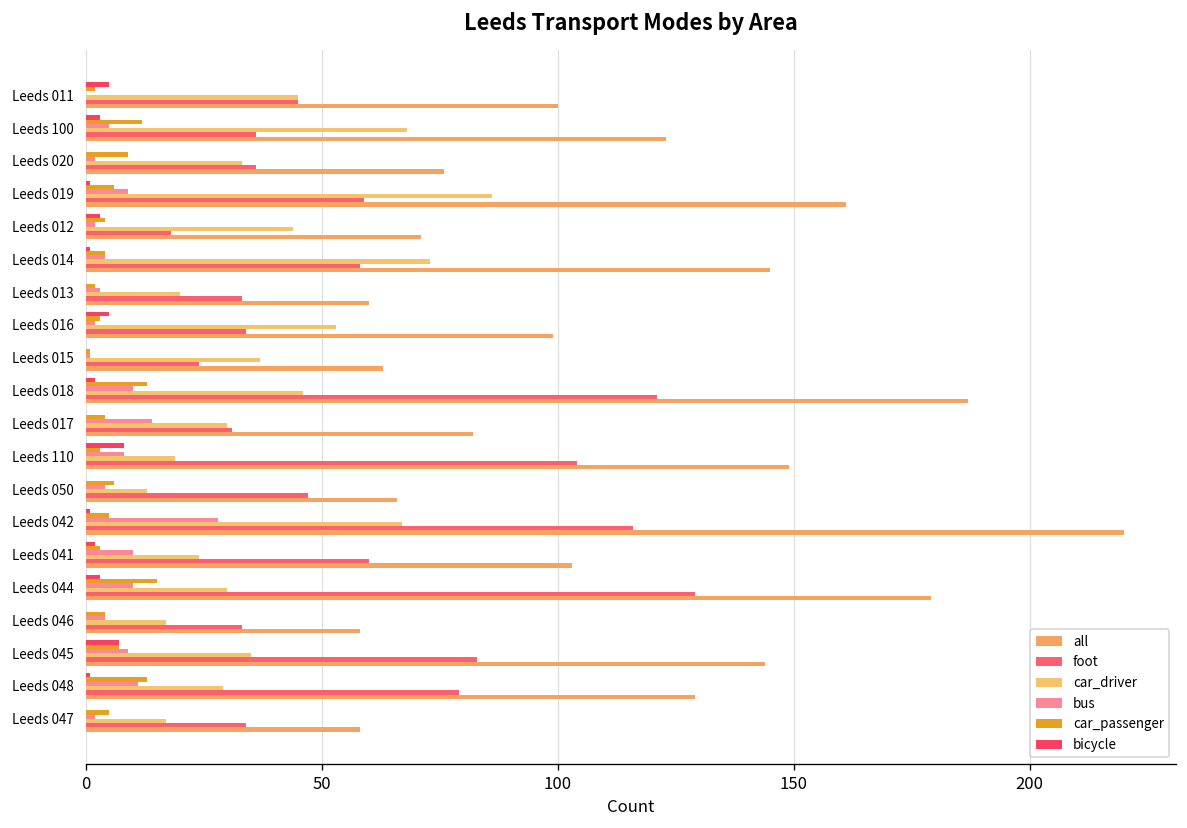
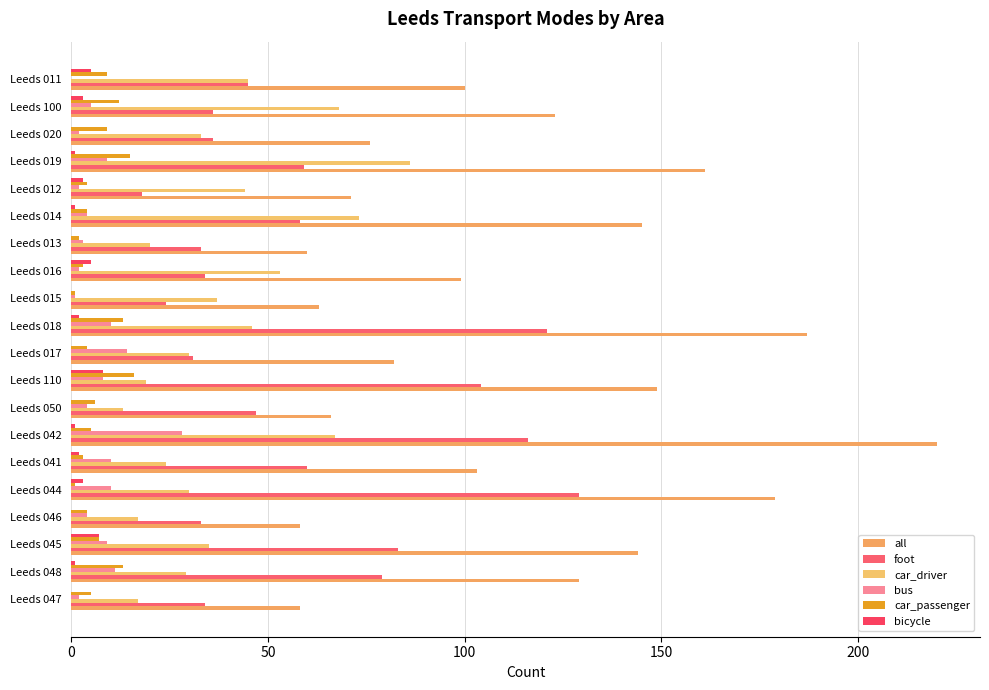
  {
    "car_passenger": {
-     "Leeds 011": 2,
+     "Leeds 011": 9,
      "Leeds 100": 12,
      "Leeds 020": 9,
-     "Leeds 019": 6,
+     "Leeds 019": 15,
      "Leeds 012": 4,
      "Leeds 014": 4,
      "Leeds 013": 2,
      "Leeds 016": 3,
      "Leeds 015": 1,
      "Leeds 018": 13,
      "Leeds 017": 4,
-     "Leeds 110": 3,
+     "Leeds 110": 16,
      "Leeds 050": 6,
      "Leeds 042": 5,
      "Leeds 041": 3,
-     "Leeds 044": 15,
+     "Leeds 044": 1,
      "Leeds 046": 4,
      "Leeds 045": 7,
      "Leeds 048": 13,
      "Leeds 047": 5
    }
  }
